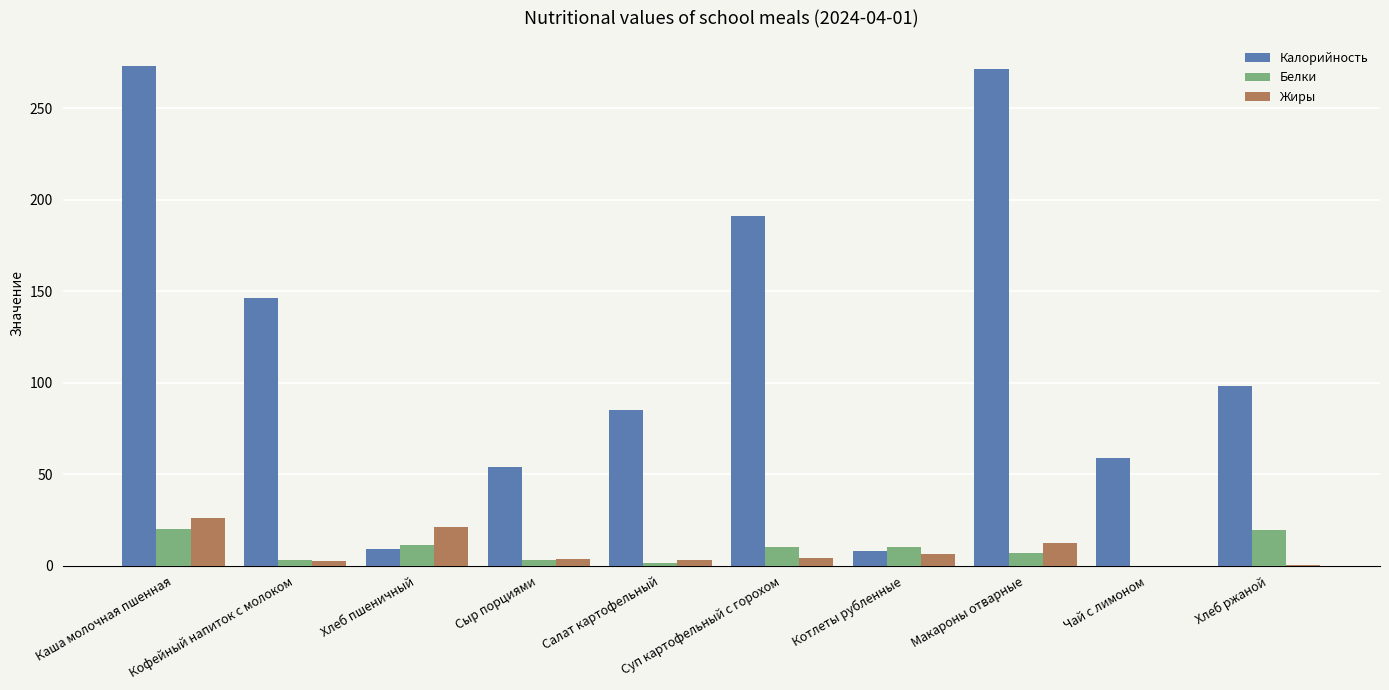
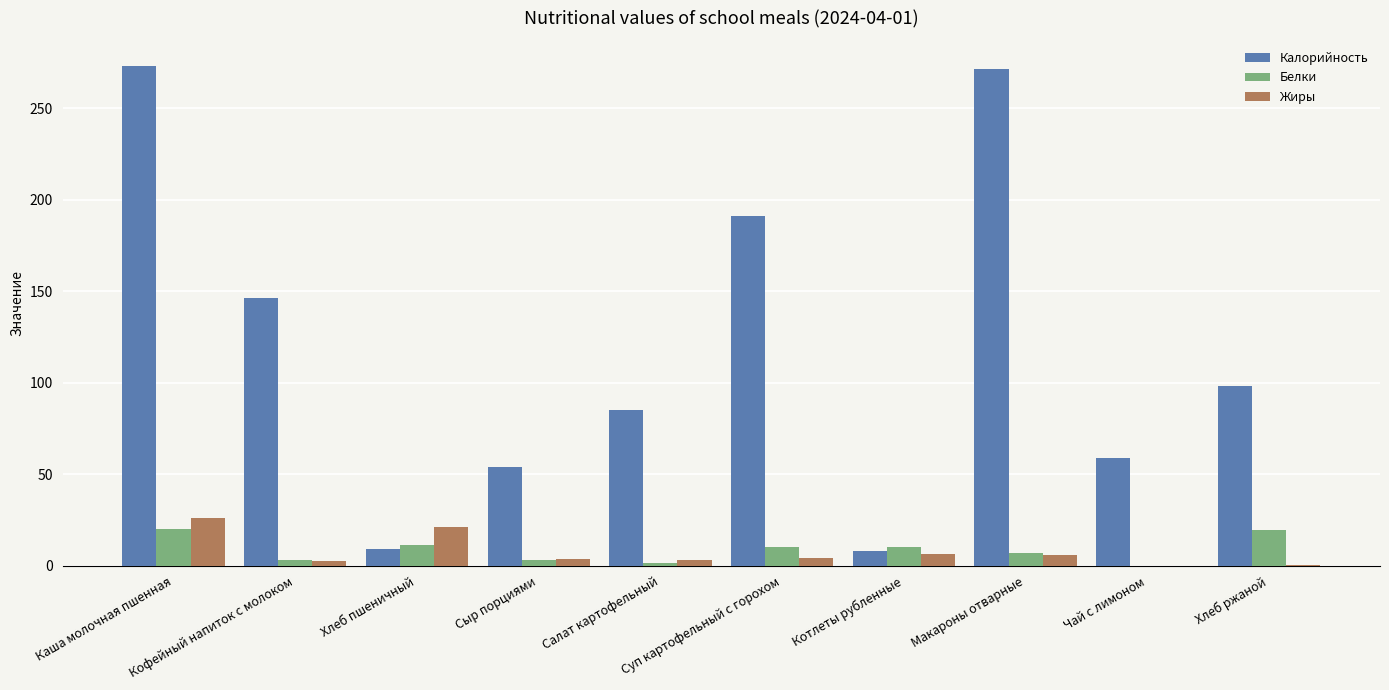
  {
    "Калорийность": {
      "Каша молочная пшенная": 273,
      "Кофейный напиток с молоком": 146,
      "Хлеб пшеничный": 9,
      "Сыр порциями": 54,
      "Салат картофельный": 85,
      "Суп картофельный с горохом": 191,
      "Котлеты рубленные": 8,
      "Макароны отварные": 271,
      "Чай с лимоном": 59,
      "Хлеб ржаной": 98
    },
    "Белки": {
      "Каша молочная пшенная": 20,
      "Кофейный напиток с молоком": 3,
      "Хлеб пшеничный": 11,
      "Сыр порциями": 3,
      "Салат картофельный": 1,
      "Суп картофельный с горохом": 11,
      "Котлеты рубленные": 10,
      "Макароны отварные": 7,
      "Хлеб ржаной": 19
    },
    "Жиры": {
      "Каша молочная пшенная": 26,
      "Кофейный напиток с молоком": 3,
      "Хлеб пшеничный": 21,
      "Сыр порциями": 4,
      "Салат картофельный": 3,
      "Суп картофельный с горохом": 4,
      "Котлеты рубленные": 6,
-     "Макароны отварные": 12
+     "Макароны отварные": 6
    }
  }
